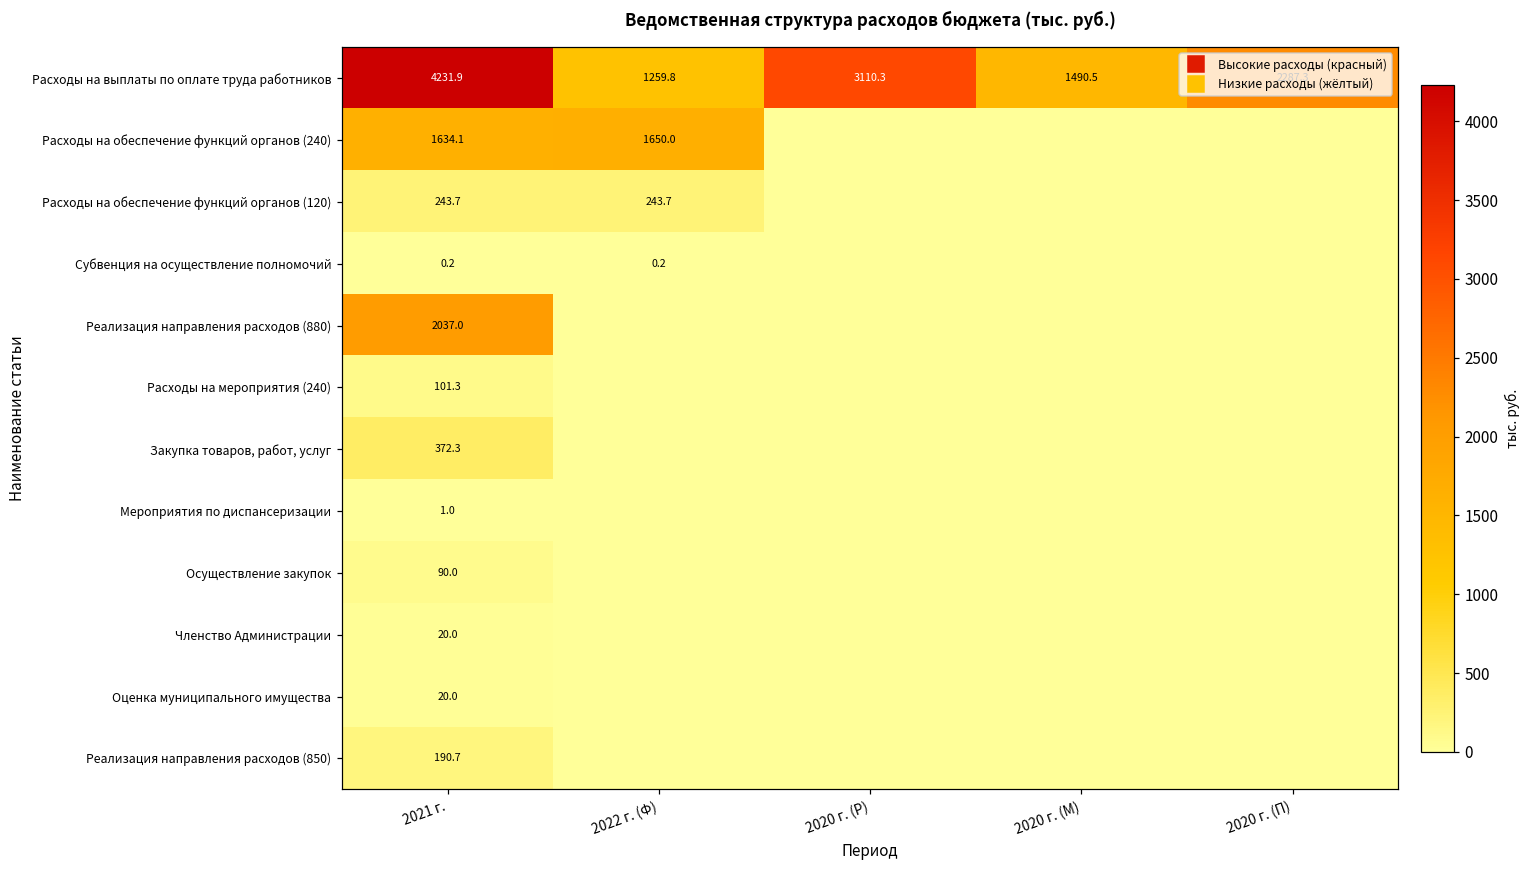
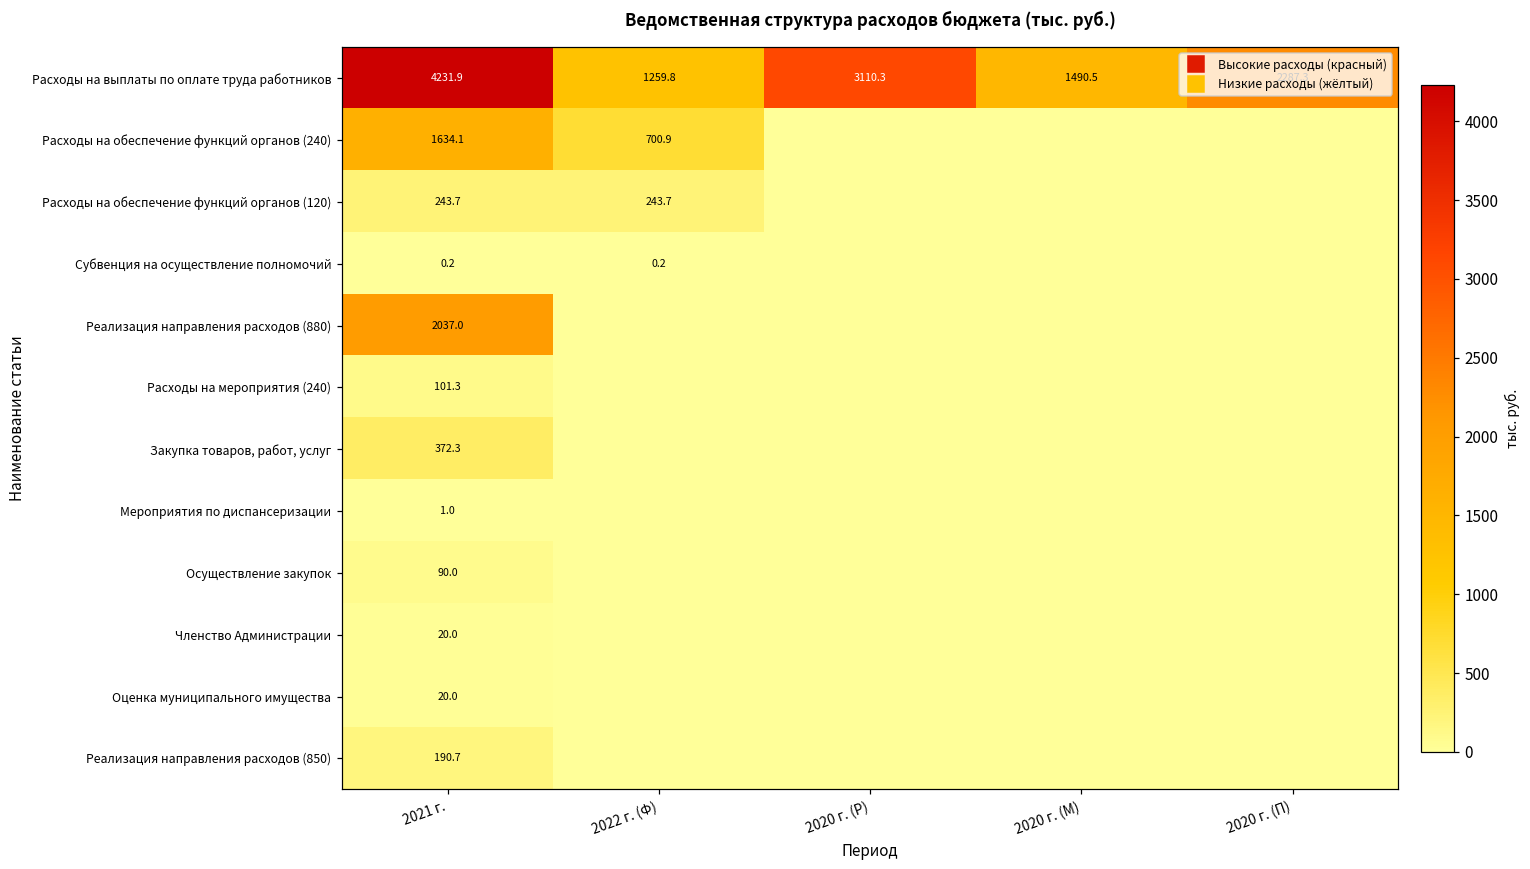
  {
    "Расходы на выплаты по оплате труда работников": {
      "2021 г.": 4231.9,
      "2022 г. (Ф)": 1259.8,
      "2020 г. (Р)": 3110.3,
      "2020 г. (М)": 1490.5
    },
    "Расходы на обеспечение функций органов (240)": {
      "2021 г.": 1634.1,
-     "2022 г. (Ф)": 1650.0
+     "2022 г. (Ф)": 700.9
    },
    "Расходы на обеспечение функций органов (120)": {
      "2021 г.": 243.7,
      "2022 г. (Ф)": 243.7
    },
    "Субвенция на осуществление полномочий": {
      "2021 г.": 0.2,
      "2022 г. (Ф)": 0.2
    },
    "Реализация направления расходов (880)": {
      "2021 г.": 2037.0
    },
    "Расходы на мероприятия (240)": {
      "2021 г.": 101.3
    },
    "Закупка товаров, работ, услуг": {
      "2021 г.": 372.3
    },
    "Мероприятия по диспансеризации": {
      "2021 г.": 1.0
    },
    "Осуществление закупок": {
      "2021 г.": 90.0
    },
    "Членство Администрации": {
      "2021 г.": 20.0
    },
    "Оценка муниципального имущества": {
      "2021 г.": 20.0
    },
    "Реализация направления расходов (850)": {
      "2021 г.": 190.7
    }
  }
